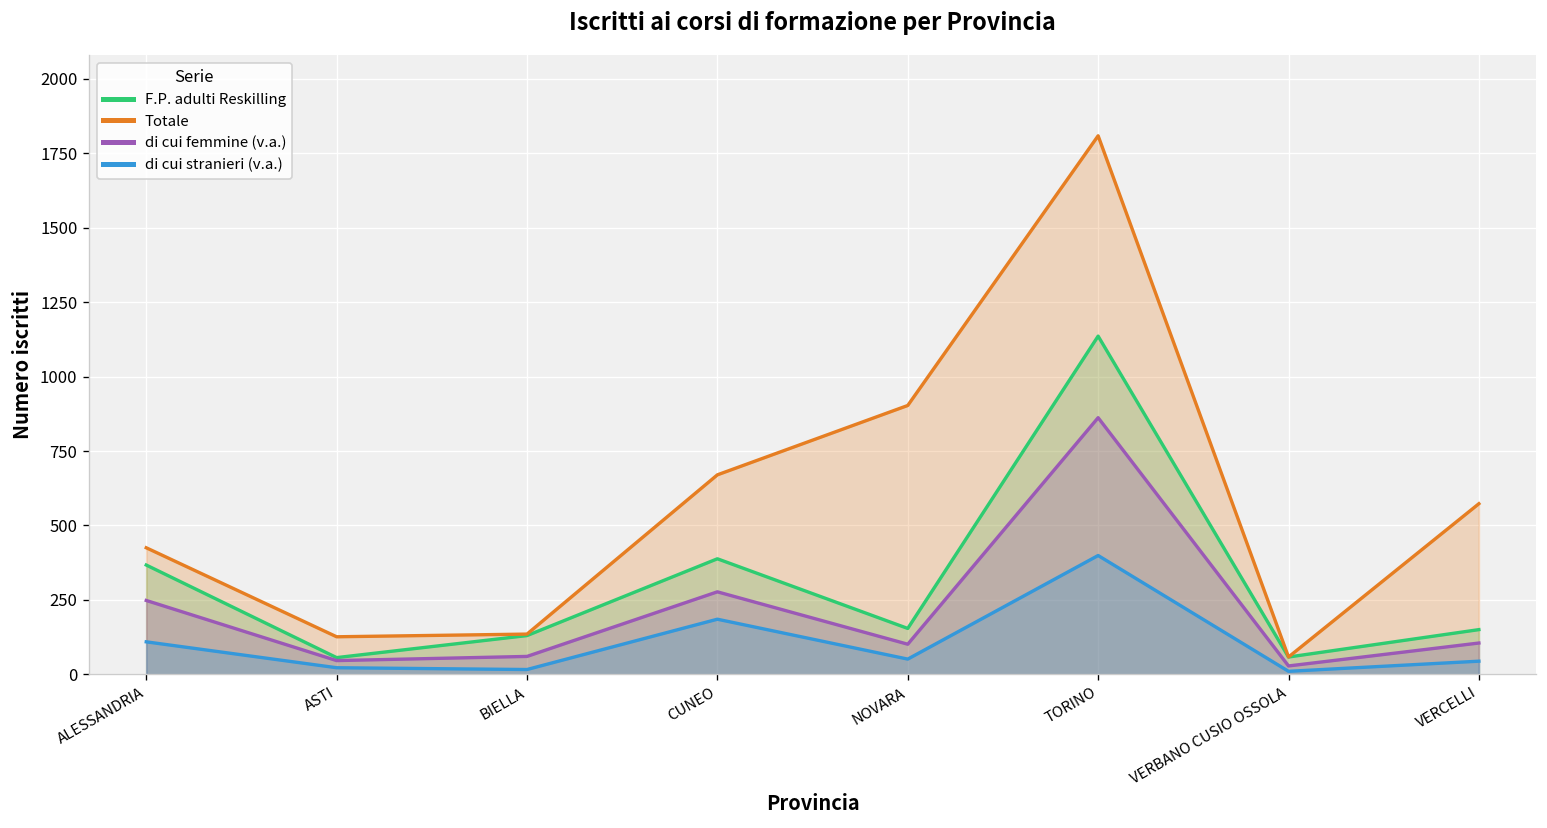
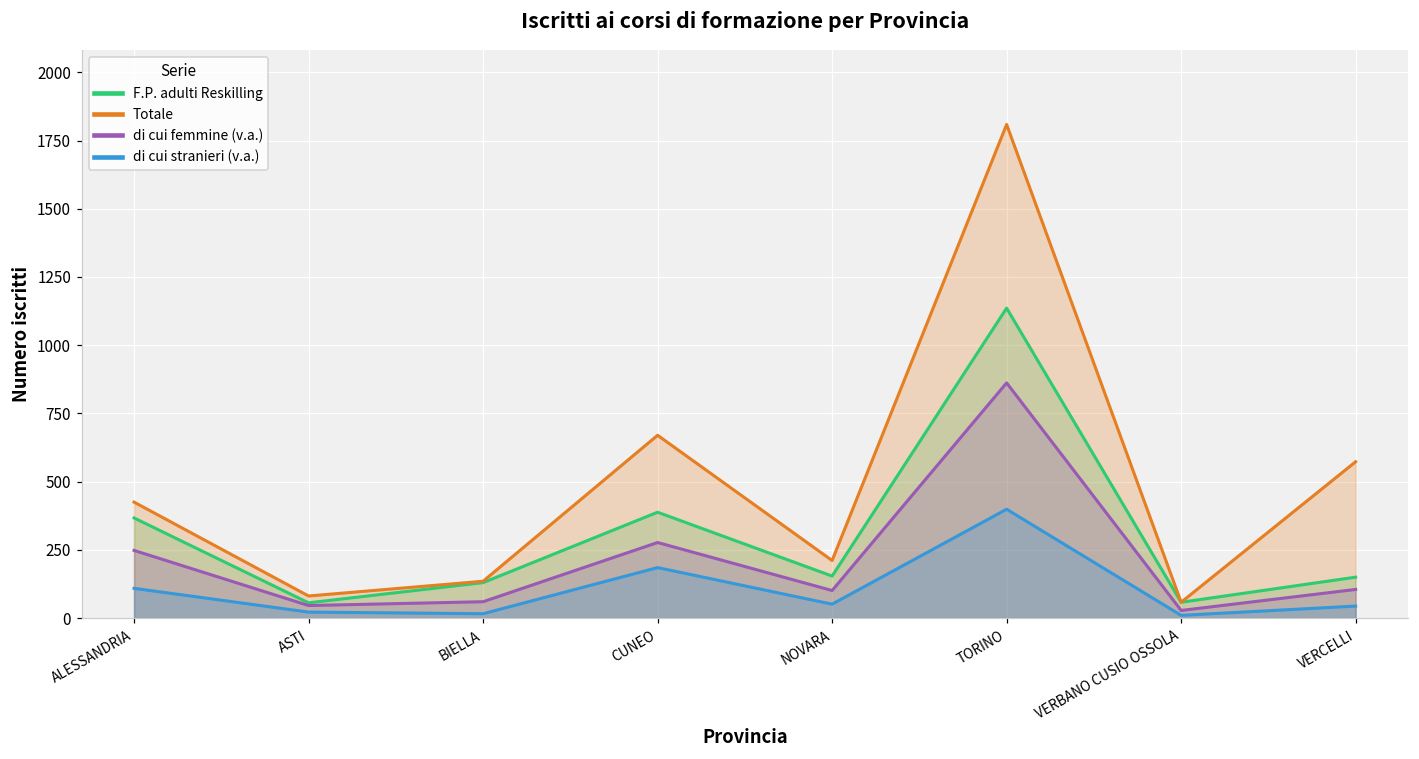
  {
    "Totale": {
      "ALESSANDRIA": 430,
-     "ASTI": 130,
+     "ASTI": 80,
      "CUNEO": 670,
-     "NOVARA": 900,
+     "NOVARA": 210,
      "TORINO": 1810,
      "VERCELLI": 570
    }
  }
